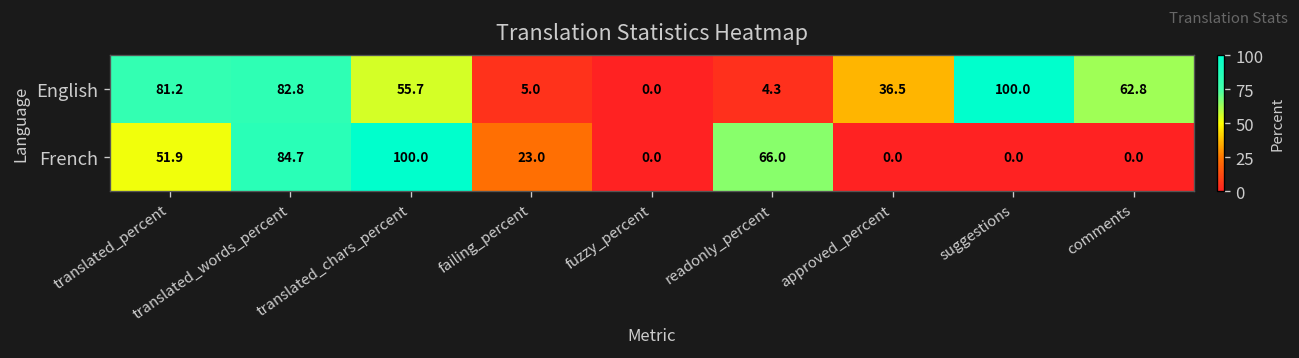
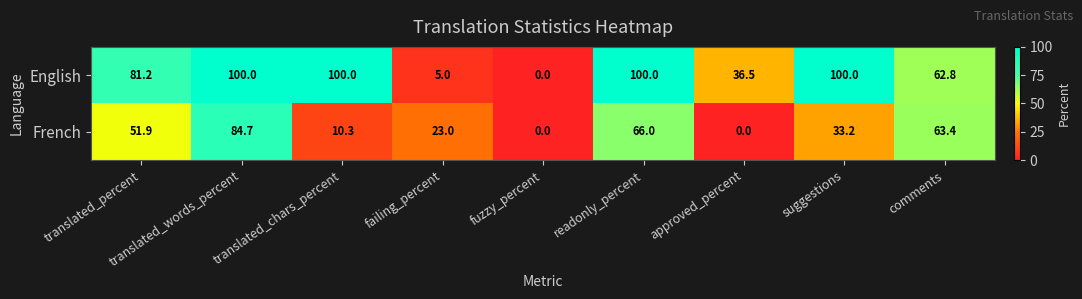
  {
    "English": {
      "translated_percent": 81.2,
-     "translated_words_percent": 82.8,
-     "translated_chars_percent": 55.7,
+     "translated_words_percent": 100.0,
+     "translated_chars_percent": 100.0,
      "failing_percent": 5.0,
      "fuzzy_percent": 0.0,
-     "readonly_percent": 4.3,
+     "readonly_percent": 100.0,
      "approved_percent": 36.5,
      "suggestions": 100.0,
      "comments": 62.8
    },
    "French": {
      "translated_percent": 51.9,
      "translated_words_percent": 84.7,
-     "translated_chars_percent": 100.0,
+     "translated_chars_percent": 10.3,
      "failing_percent": 23.0,
      "fuzzy_percent": 0.0,
      "readonly_percent": 66.0,
      "approved_percent": 0.0,
-     "suggestions": 0.0,
-     "comments": 0.0
+     "suggestions": 33.2,
+     "comments": 63.4
    }
  }
